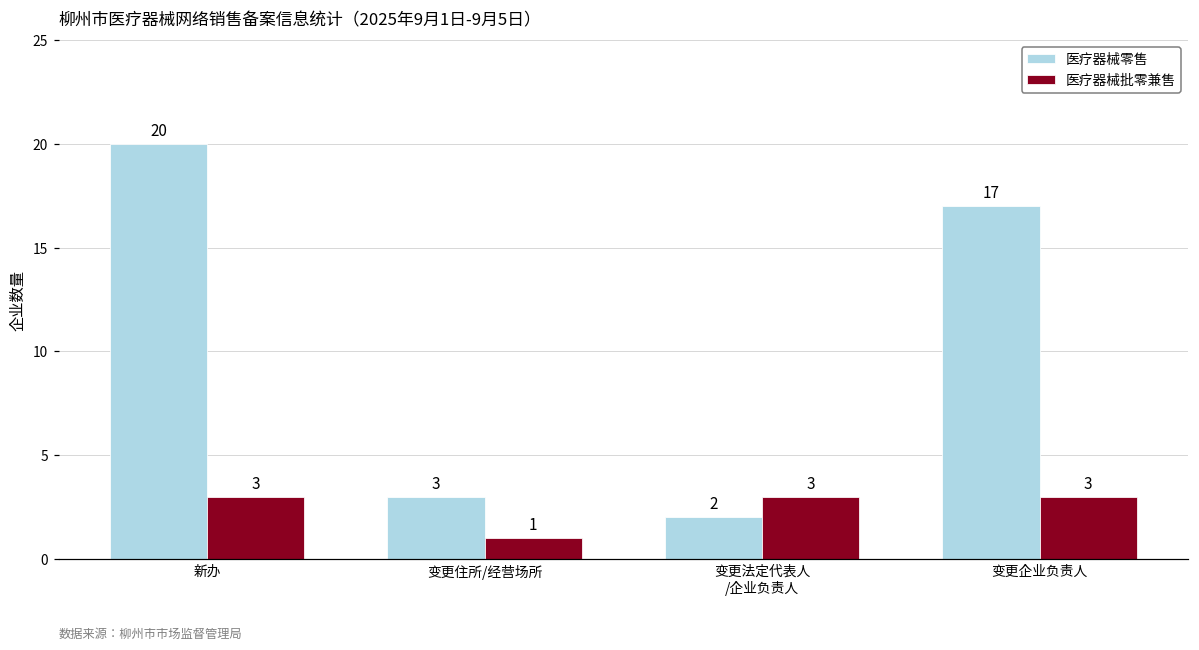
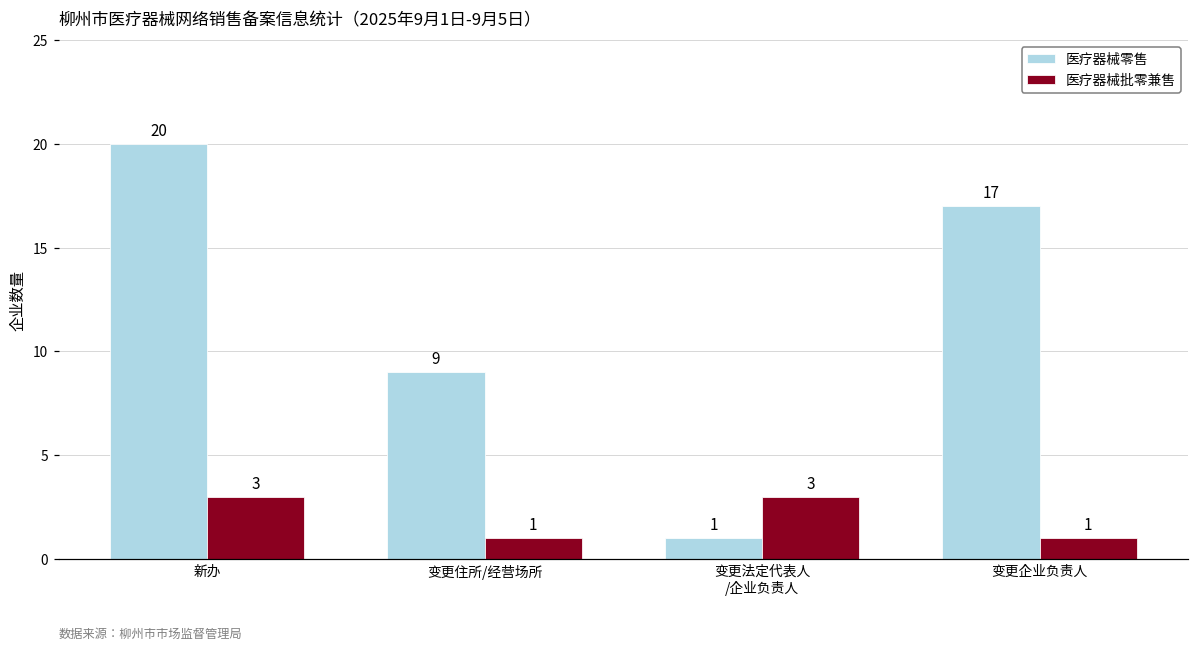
  {
    "医疗器械零售": {
      "新办": 20,
-     "变更住所/经营场所": 3,
-     "变更法定代表人 /企业负责人": 2,
+     "变更住所/经营场所": 9,
+     "变更法定代表人 /企业负责人": 1,
      "变更企业负责人": 17
    },
    "医疗器械批零兼售": {
      "新办": 3,
      "变更住所/经营场所": 1,
      "变更法定代表人 /企业负责人": 3,
-     "变更企业负责人": 3
+     "变更企业负责人": 1
    }
  }
